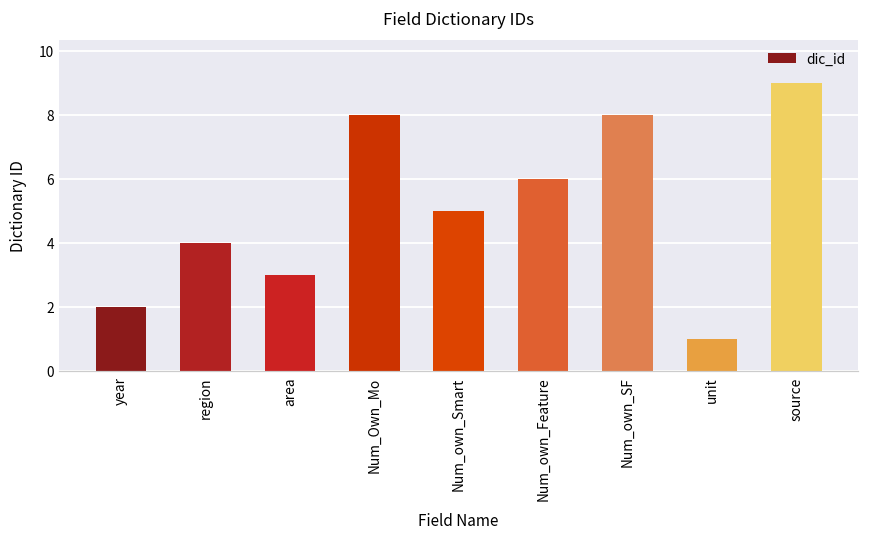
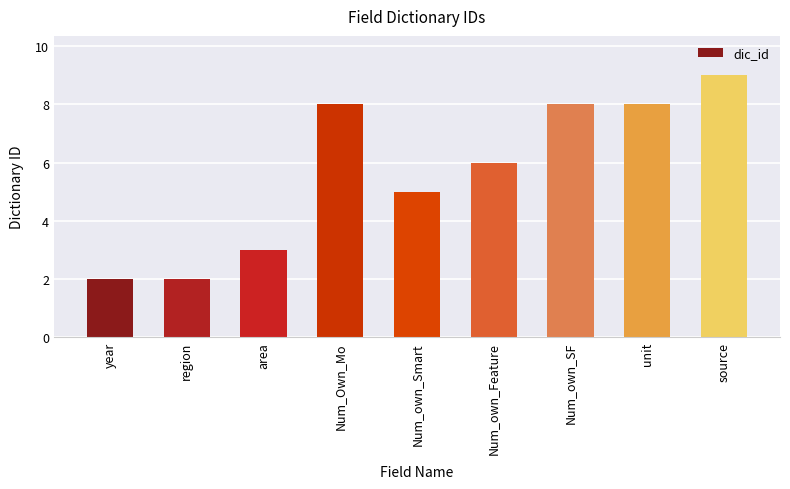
  {
    "year": 2,
-   "region": 4,
+   "region": 2,
    "area": 3,
    "Num_Own_Mo": 8,
    "Num_own_Smart": 5,
    "Num_own_Feature": 6,
    "Num_own_SF": 8,
-   "unit": 1,
+   "unit": 8,
    "source": 9
  }
